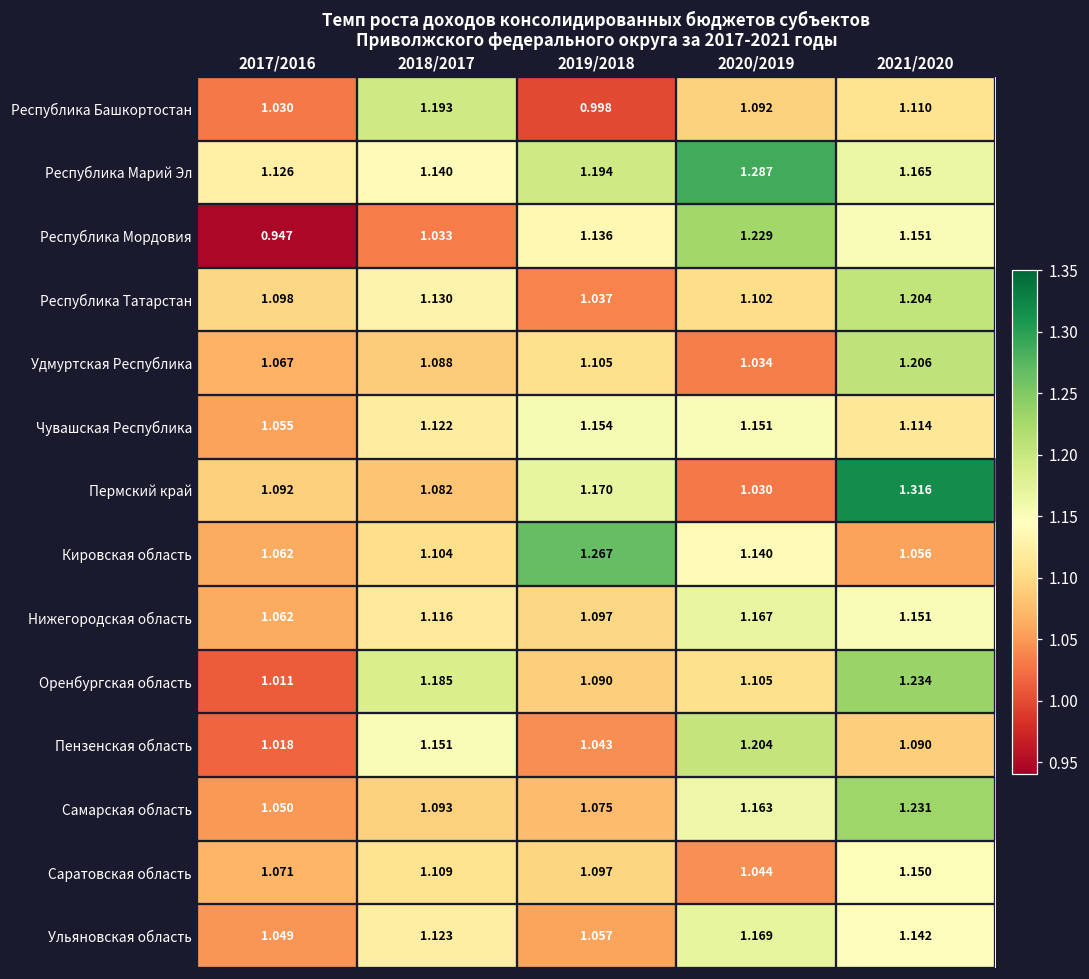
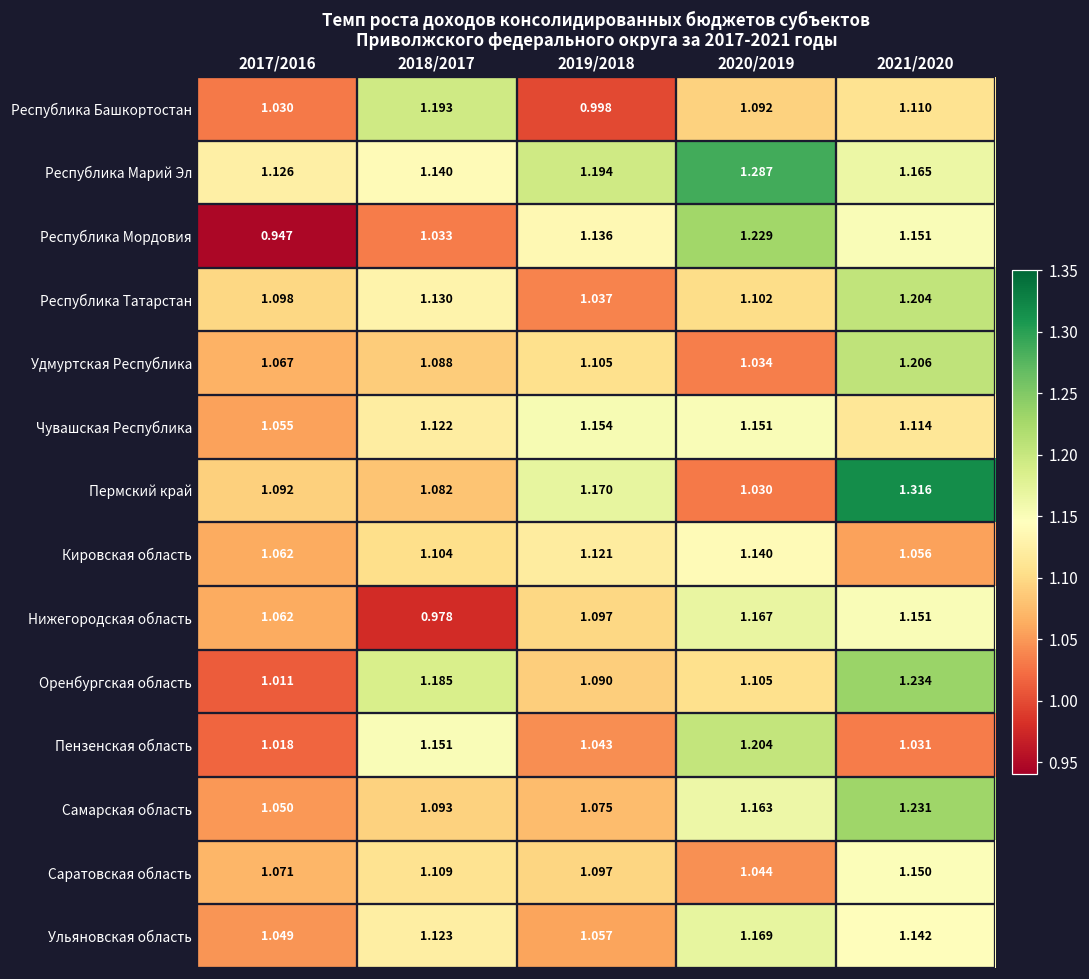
  {
    "Республика Башкортостан": {
      "2017/2016": 1.030,
      "2018/2017": 1.193,
      "2019/2018": 0.998,
      "2020/2019": 1.092,
      "2021/2020": 1.110
    },
    "Республика Марий Эл": {
      "2017/2016": 1.126,
      "2018/2017": 1.140,
      "2019/2018": 1.194,
      "2020/2019": 1.287,
      "2021/2020": 1.165
    },
    "Республика Мордовия": {
      "2017/2016": 0.947,
      "2018/2017": 1.033,
      "2019/2018": 1.136,
      "2020/2019": 1.229,
      "2021/2020": 1.151
    },
    "Республика Татарстан": {
      "2017/2016": 1.098,
      "2018/2017": 1.130,
      "2019/2018": 1.037,
      "2020/2019": 1.102,
      "2021/2020": 1.204
    },
    "Удмуртская Республика": {
      "2017/2016": 1.067,
      "2018/2017": 1.088,
      "2019/2018": 1.105,
      "2020/2019": 1.034,
      "2021/2020": 1.206
    },
    "Чувашская Республика": {
      "2017/2016": 1.055,
      "2018/2017": 1.122,
      "2019/2018": 1.154,
      "2020/2019": 1.151,
      "2021/2020": 1.114
    },
    "Пермский край": {
      "2017/2016": 1.092,
      "2018/2017": 1.082,
      "2019/2018": 1.170,
      "2020/2019": 1.030,
      "2021/2020": 1.316
    },
    "Кировская область": {
      "2017/2016": 1.062,
      "2018/2017": 1.104,
-     "2019/2018": 1.267,
+     "2019/2018": 1.121,
      "2020/2019": 1.140,
      "2021/2020": 1.056
    },
    "Нижегородская область": {
      "2017/2016": 1.062,
-     "2018/2017": 1.116,
+     "2018/2017": 0.978,
      "2019/2018": 1.097,
      "2020/2019": 1.167,
      "2021/2020": 1.151
    },
    "Оренбургская область": {
      "2017/2016": 1.011,
      "2018/2017": 1.185,
      "2019/2018": 1.090,
      "2020/2019": 1.105,
      "2021/2020": 1.234
    },
    "Пензенская область": {
      "2017/2016": 1.018,
      "2018/2017": 1.151,
      "2019/2018": 1.043,
      "2020/2019": 1.204,
-     "2021/2020": 1.090
+     "2021/2020": 1.031
    },
    "Самарская область": {
      "2017/2016": 1.050,
      "2018/2017": 1.093,
      "2019/2018": 1.075,
      "2020/2019": 1.163,
      "2021/2020": 1.231
    },
    "Саратовская область": {
      "2017/2016": 1.071,
      "2018/2017": 1.109,
      "2019/2018": 1.097,
      "2020/2019": 1.044,
      "2021/2020": 1.150
    },
    "Ульяновская область": {
      "2017/2016": 1.049,
      "2018/2017": 1.123,
      "2019/2018": 1.057,
      "2020/2019": 1.169,
      "2021/2020": 1.142
    }
  }
